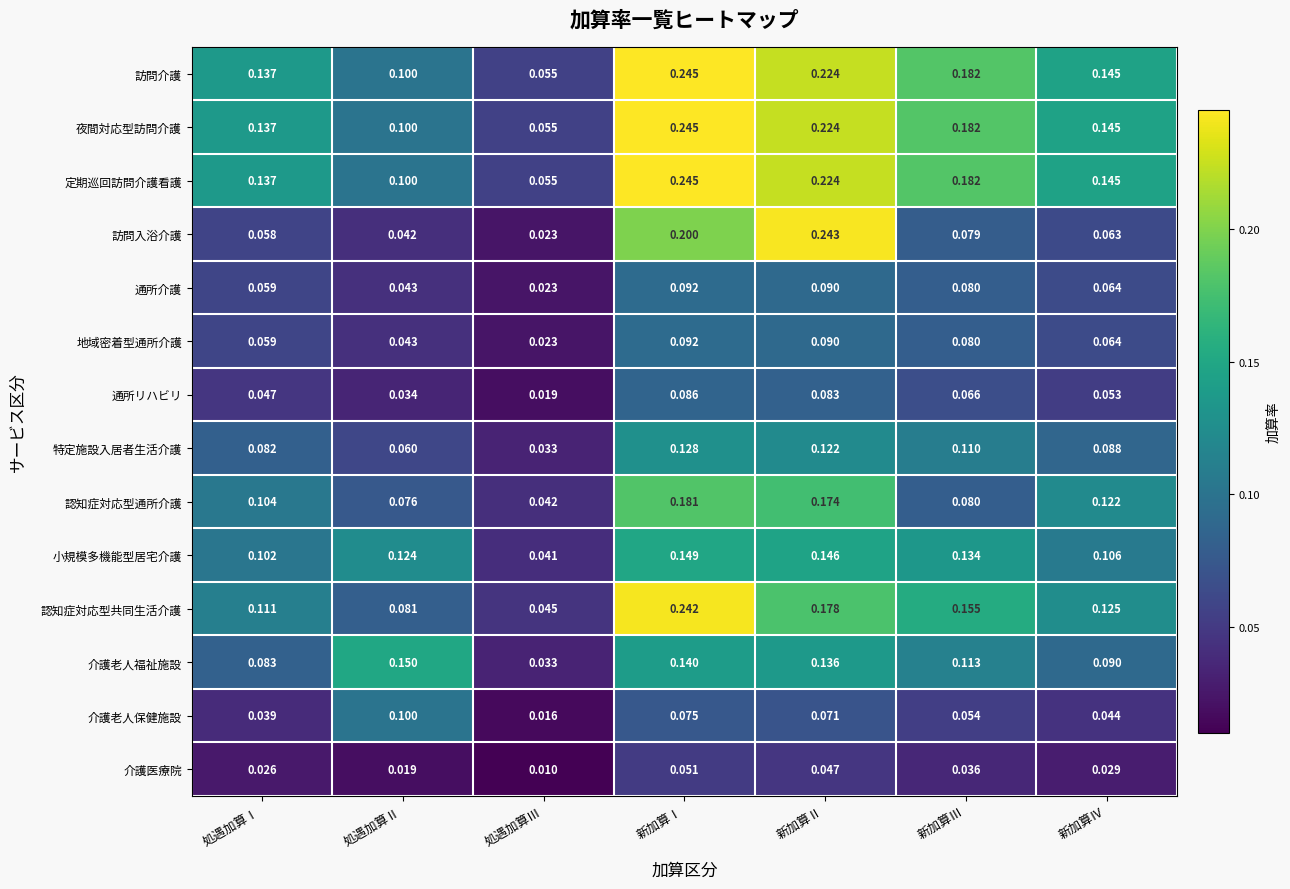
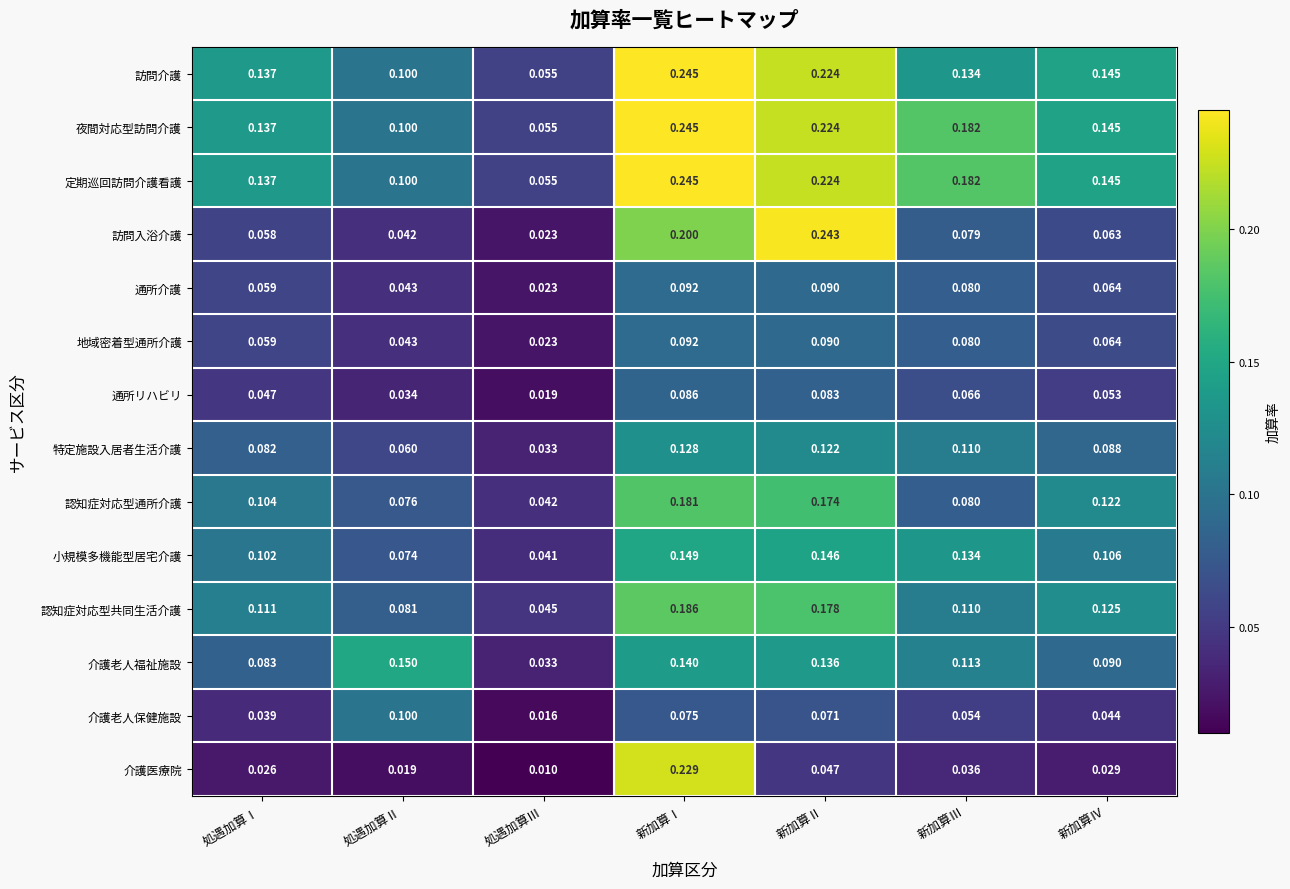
  {
    "訪問介護": {
-     "新加算Ⅲ": 0.182
+     "新加算Ⅲ": 0.134
    },
    "小規模多機能型居宅介護": {
-     "処遇加算Ⅱ": 0.124
+     "処遇加算Ⅱ": 0.074
    },
    "認知症対応型共同生活介護": {
-     "新加算Ⅰ": 0.242,
-     "新加算Ⅲ": 0.155
+     "新加算Ⅰ": 0.186,
+     "新加算Ⅲ": 0.110
    },
    "介護医療院": {
-     "新加算Ⅰ": 0.051
+     "新加算Ⅰ": 0.229
    }
  }
